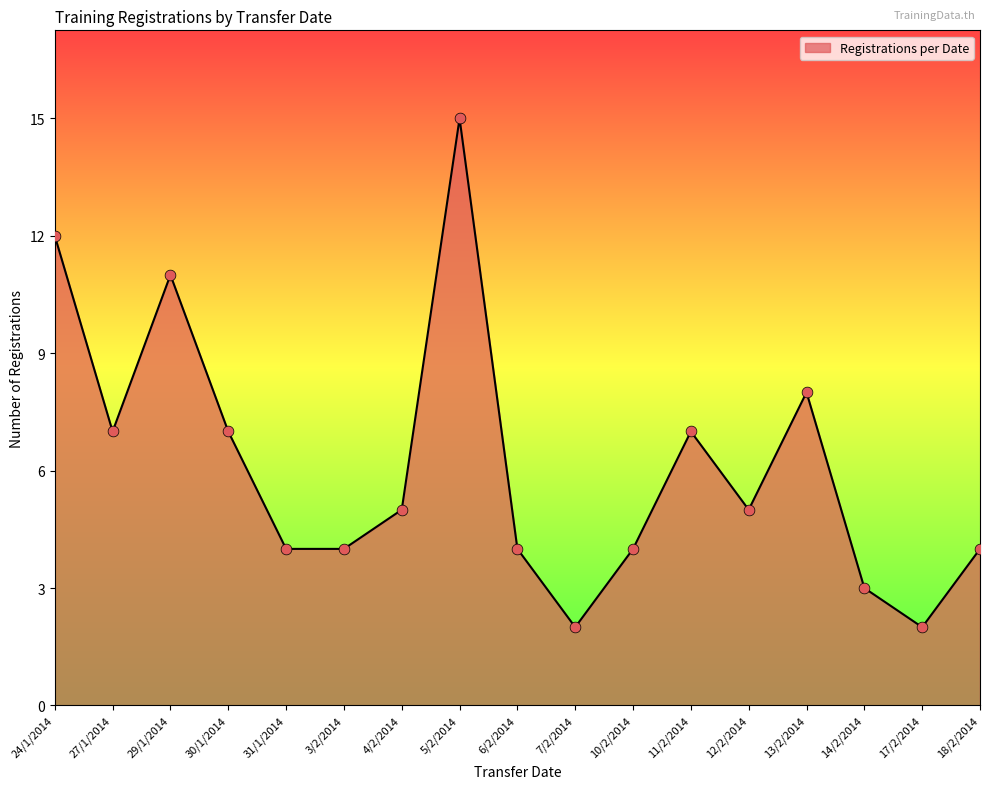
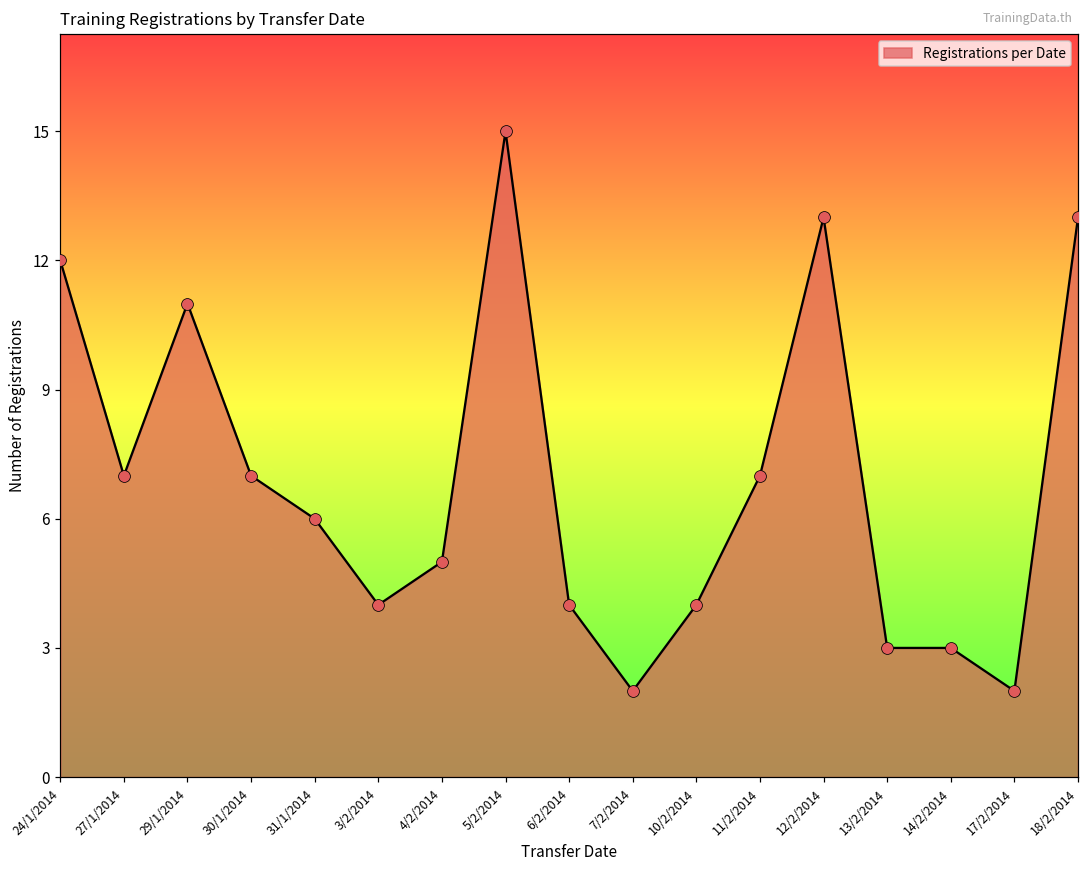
  {
    "24/1/2014": 12,
    "27/1/2014": 7,
    "29/1/2014": 11,
    "30/1/2014": 7,
-   "31/1/2014": 4,
+   "31/1/2014": 6,
    "3/2/2014": 4,
    "4/2/2014": 5,
    "5/2/2014": 15,
    "6/2/2014": 4,
    "7/2/2014": 2,
    "10/2/2014": 4,
    "11/2/2014": 7,
-   "12/2/2014": 5,
-   "13/2/2014": 8,
+   "12/2/2014": 13,
+   "13/2/2014": 3,
    "14/2/2014": 3,
    "17/2/2014": 2,
-   "18/2/2014": 4
+   "18/2/2014": 13
  }
